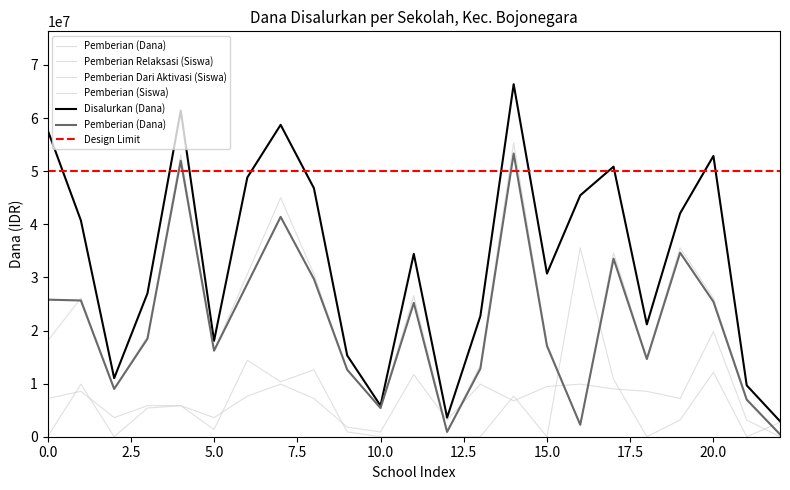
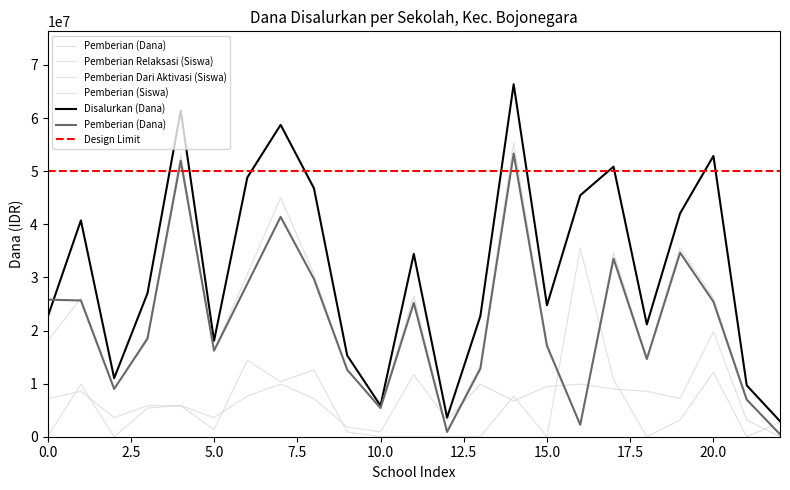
  {
    "Pemberian (Dana)": {
      "0.0": 26000000,
      "20.0": 25000000
    },
    "Disalurkan (Dana)": {
-     "0.0": 58000000,
+     "0.0": 23000000,
      "5.0": 18000000,
-     "15.0": 31000000,
+     "15.0": 25000000,
      "20.0": 53000000
    }
  }
